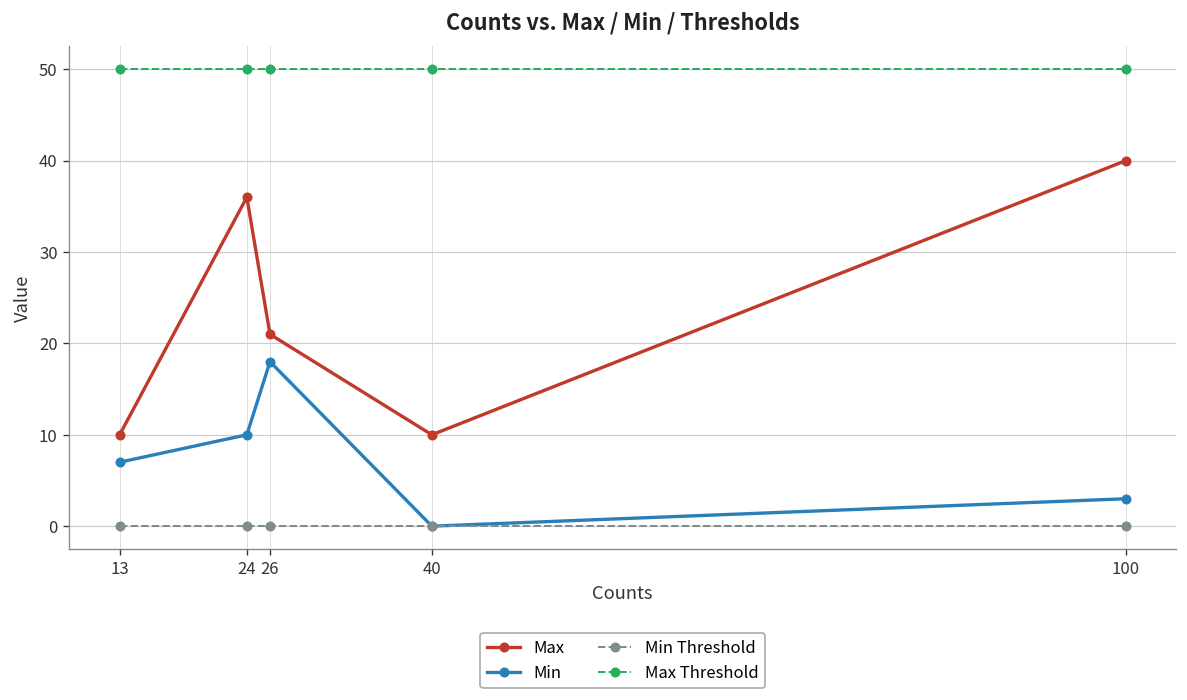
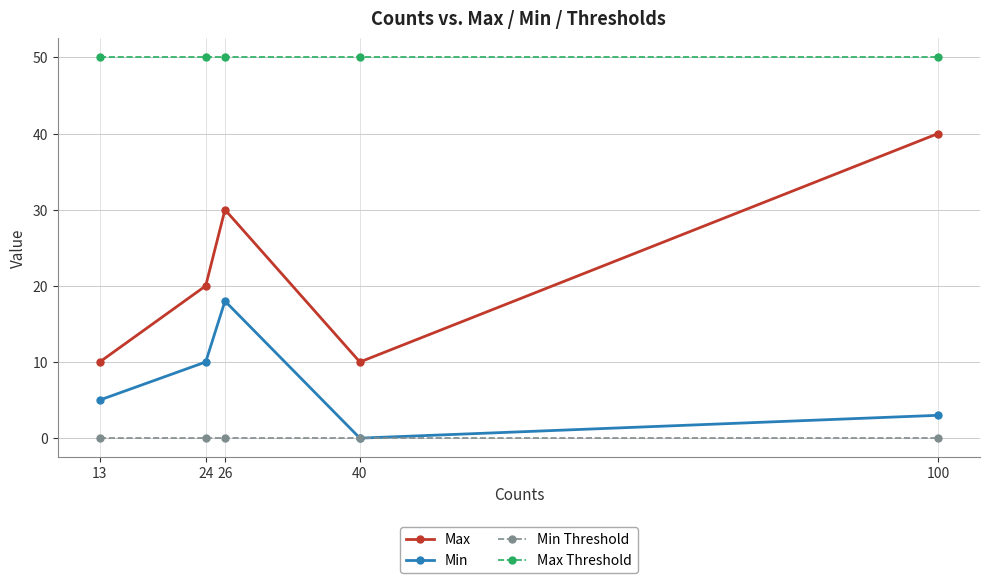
  {
    "Max": {
      "13": 10,
-     "24": 36,
-     "26": 21,
+     "24": 20,
+     "26": 30,
      "40": 10,
      "100": 40
    },
    "Min": {
-     "13": 7,
+     "13": 5,
      "24": 10,
      "26": 18,
      "100": 3
    },
    "Min Threshold": {
      "13": 0,
      "24": 0,
      "26": 0,
      "100": 0
    },
    "Max Threshold": {
      "13": 50,
      "24": 50,
      "26": 50,
      "40": 50,
      "100": 50
    }
  }
